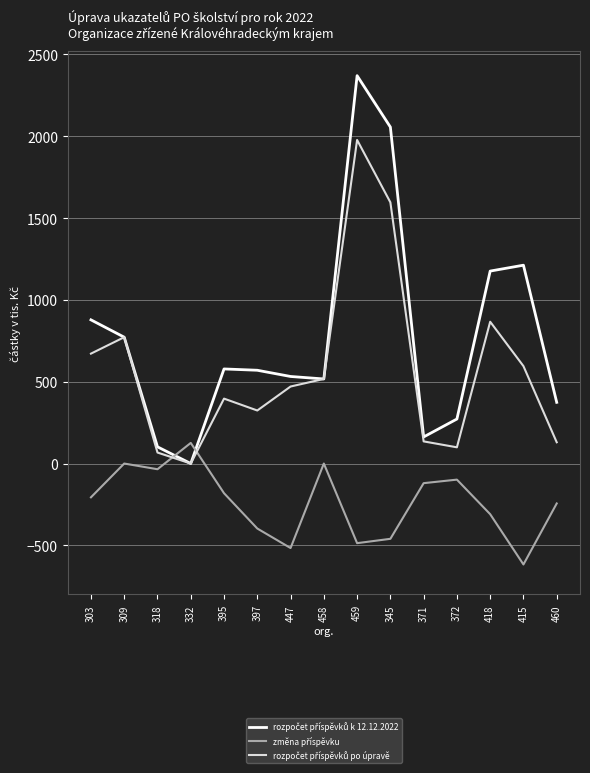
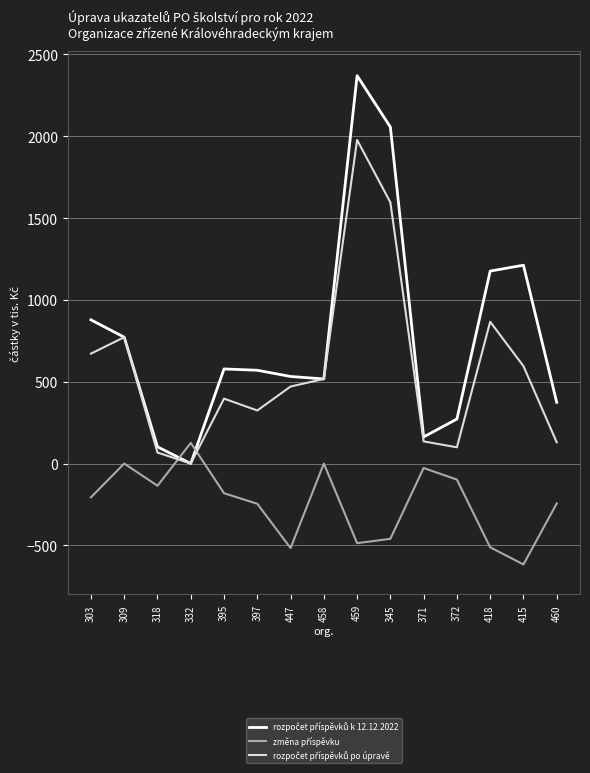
  {
    "změna příspěvku": {
      "303": -210,
      "309": 0,
-     "318": -30,
+     "318": -140,
      "332": 130,
      "395": -180,
-     "397": -400,
+     "397": -250,
      "447": -520,
      "458": 0,
      "459": -490,
      "345": -460,
-     "371": -120,
+     "371": -30,
      "372": -100,
-     "418": -310,
+     "418": -510,
      "415": -620,
      "460": -240
    }
  }
